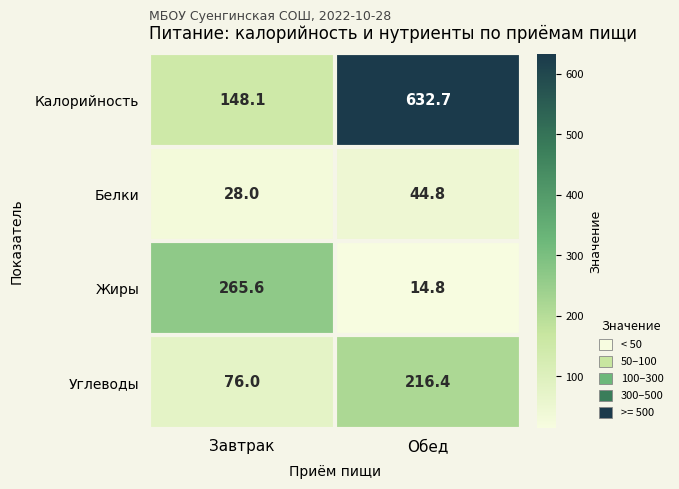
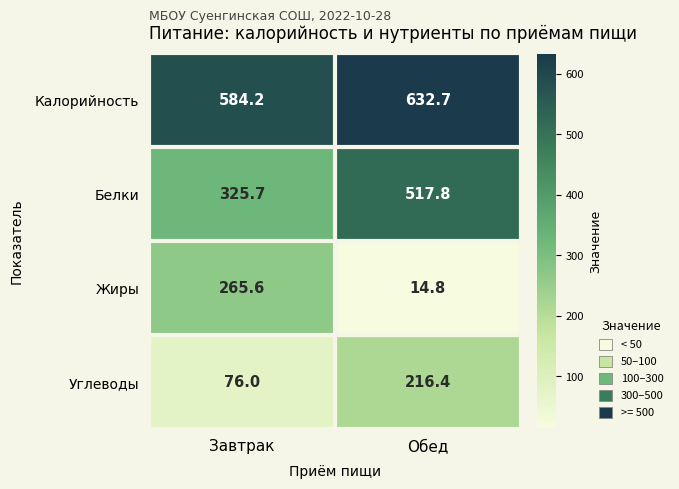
  {
    "Калорийность": {
-     "Завтрак": 148.1,
+     "Завтрак": 584.2,
      "Обед": 632.7
    },
    "Белки": {
-     "Завтрак": 28.0,
-     "Обед": 44.8
+     "Завтрак": 325.7,
+     "Обед": 517.8
    },
    "Жиры": {
      "Завтрак": 265.6,
      "Обед": 14.8
    },
    "Углеводы": {
      "Завтрак": 76.0,
      "Обед": 216.4
    }
  }
